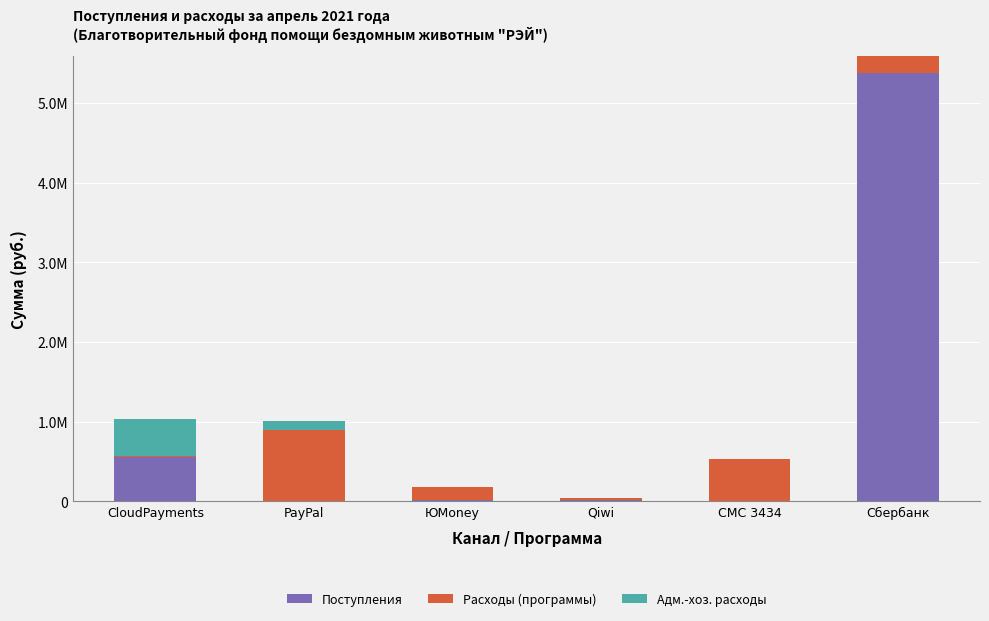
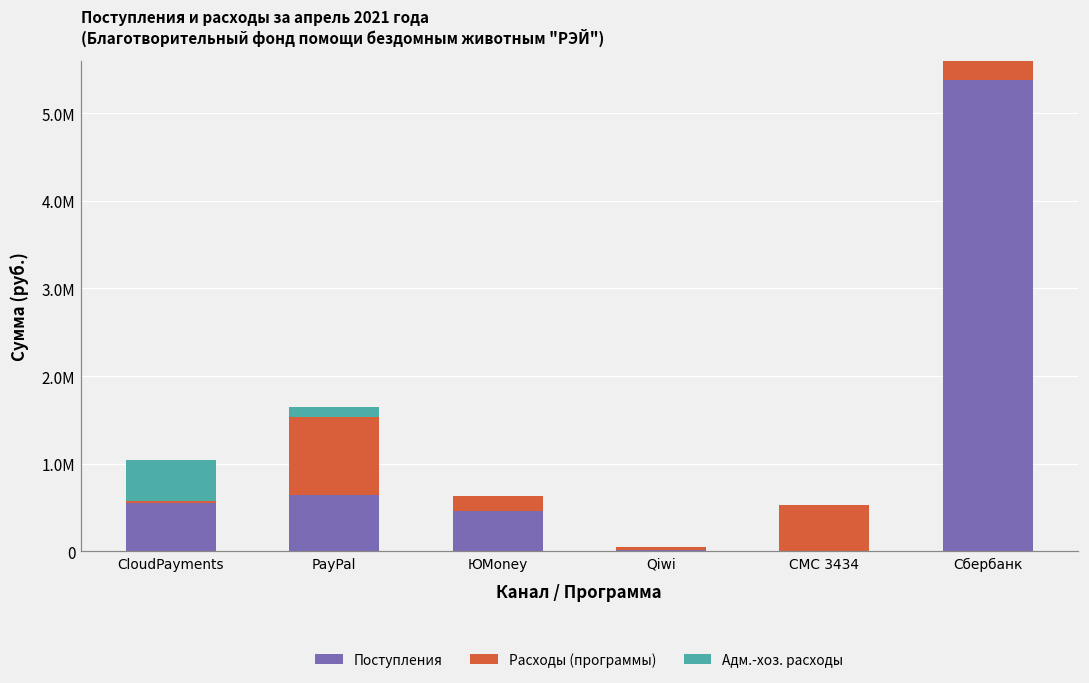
  {
    "Поступления": {
      "CloudPayments": 600000,
-     "PayPal": 0,
-     "ЮMoney": 0,
+     "PayPal": 600000,
+     "ЮMoney": 500000,
      "СМС 3434": 0,
      "Сбербанк": 5400000
    },
    "Расходы (программы)": {
      "PayPal": 900000,
      "ЮMoney": 200000,
      "Qiwi": 0,
      "СМС 3434": 500000,
      "Сбербанк": 200000
    },
    "Адм.-хоз. расходы": {
      "CloudPayments": 500000,
      "PayPal": 100000,
      "ЮMoney": 0,
      "Qiwi": 0,
      "СМС 3434": 0,
      "Сбербанк": 0
    }
  }
